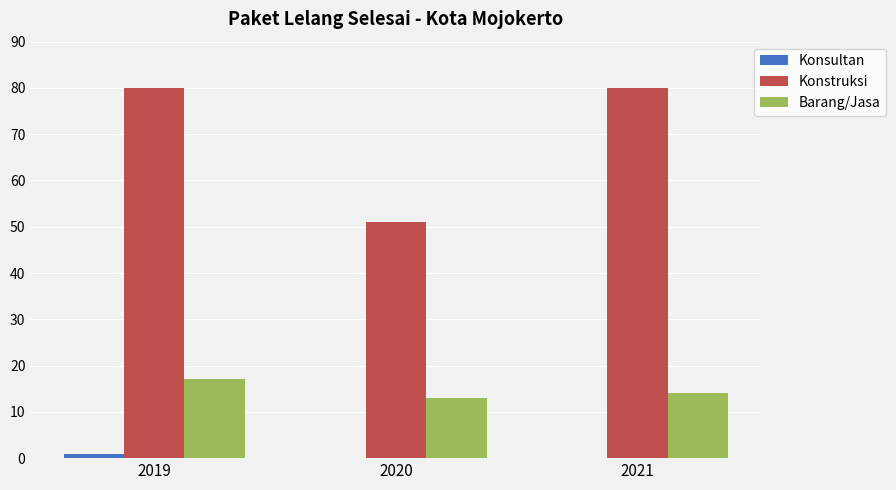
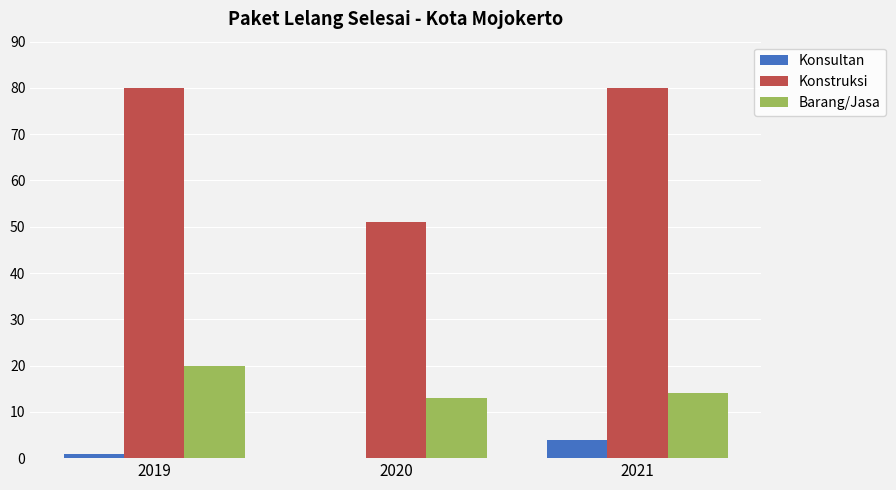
  {
    "Konsultan": {
      "2019": 1,
      "2020": 0,
-     "2021": 0
+     "2021": 4
    },
    "Konstruksi": {
      "2019": 80,
      "2020": 51,
      "2021": 80
    },
    "Barang/Jasa": {
-     "2019": 17,
+     "2019": 20,
      "2020": 13,
      "2021": 14
    }
  }
